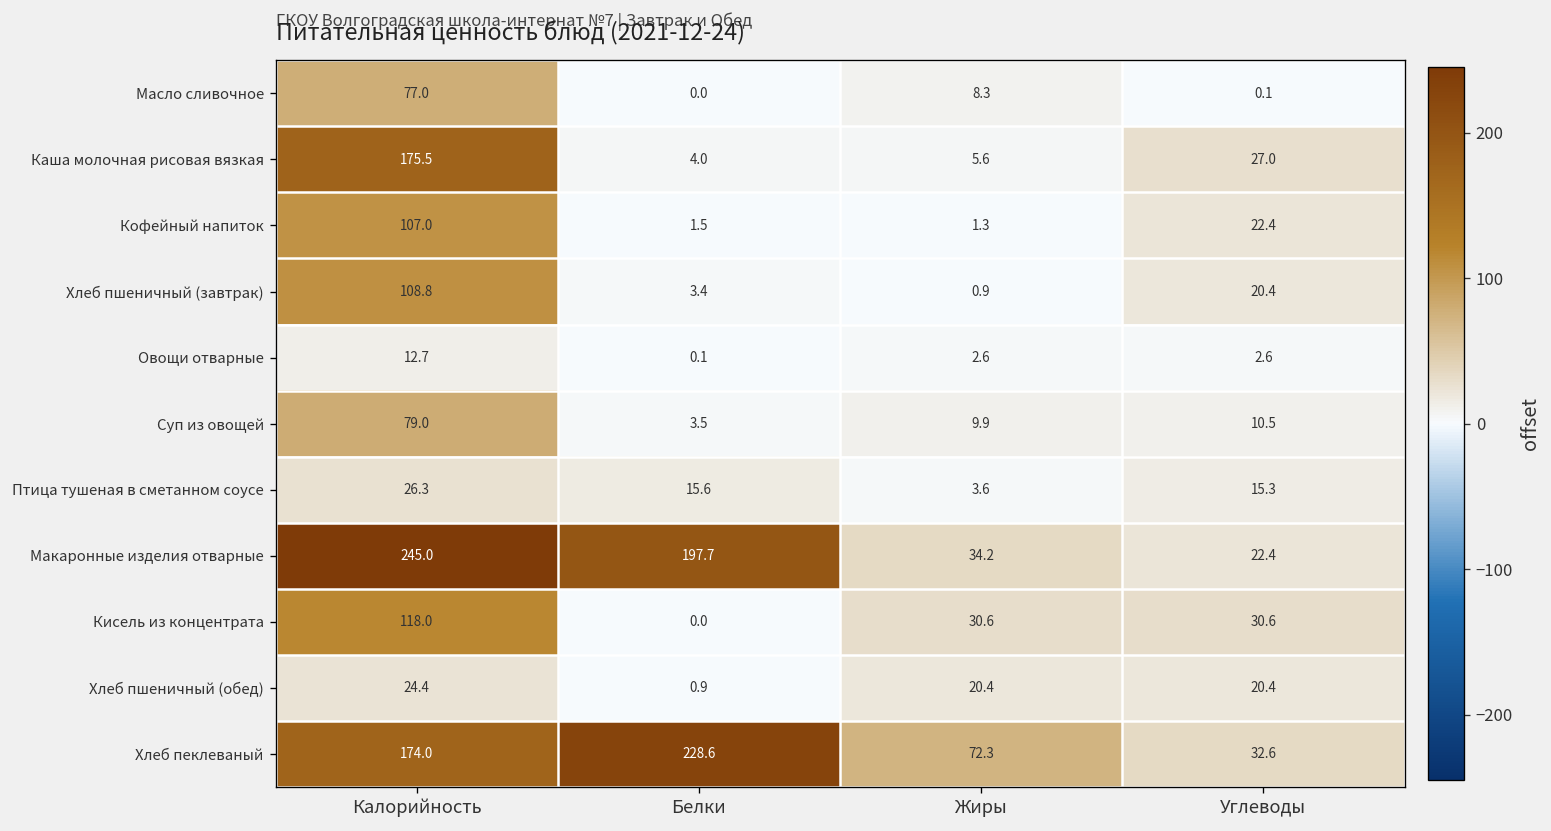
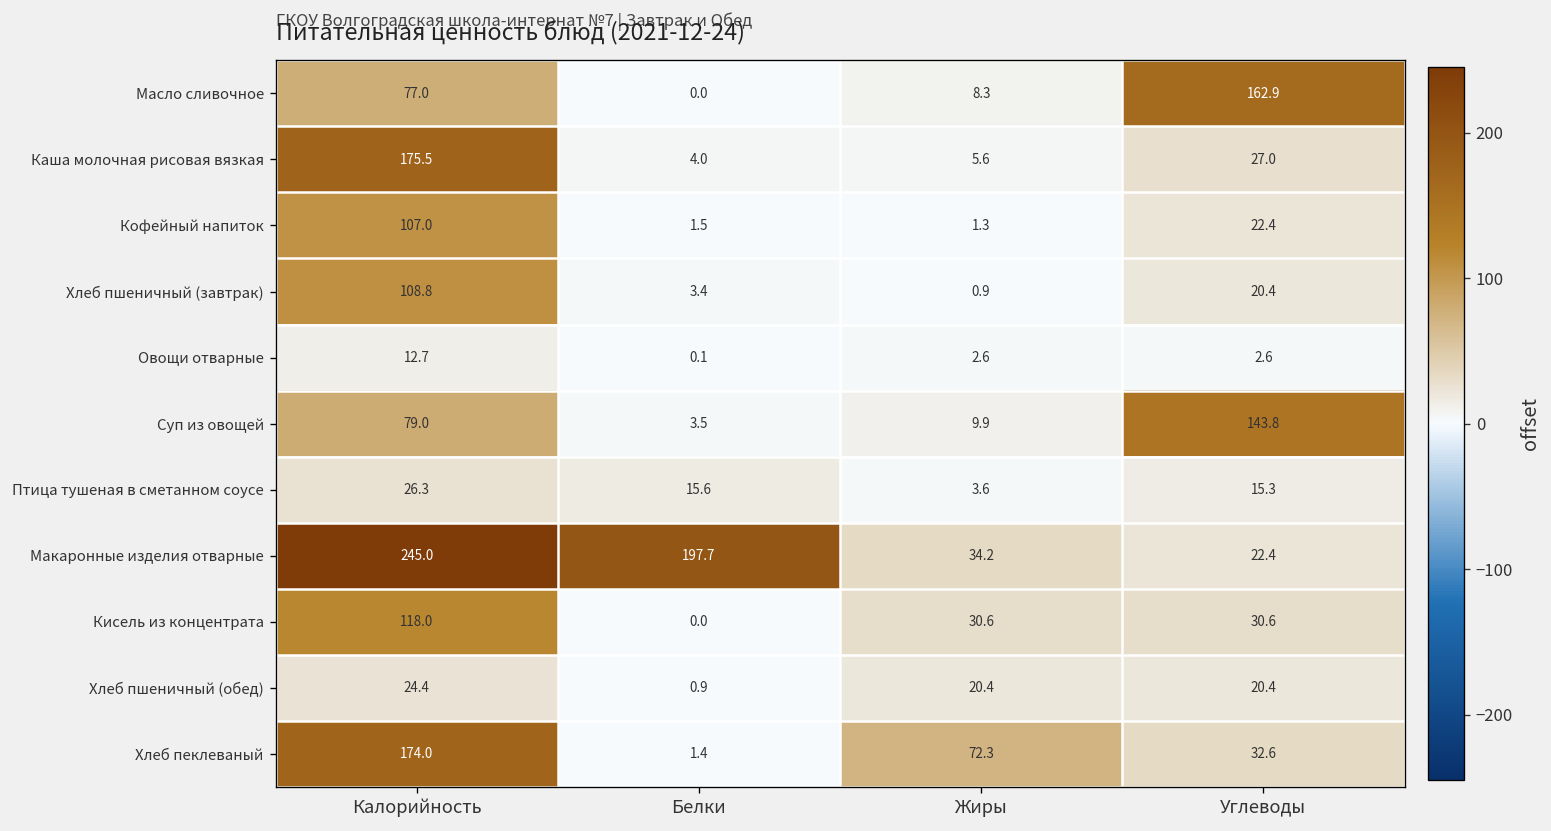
  {
    "Масло сливочное": {
      "Калорийность": 77.0,
      "Белки": 0.0,
      "Жиры": 8.3,
-     "Углеводы": 0.1
+     "Углеводы": 162.9
    },
    "Каша молочная рисовая вязкая": {
      "Калорийность": 175.5,
      "Белки": 4.0,
      "Жиры": 5.6,
      "Углеводы": 27.0
    },
    "Кофейный напиток": {
      "Калорийность": 107.0,
      "Белки": 1.5,
      "Жиры": 1.3,
      "Углеводы": 22.4
    },
    "Хлеб пшеничный (завтрак)": {
      "Калорийность": 108.8,
      "Белки": 3.4,
      "Жиры": 0.9,
      "Углеводы": 20.4
    },
    "Овощи отварные": {
      "Калорийность": 12.7,
      "Белки": 0.1,
      "Жиры": 2.6,
      "Углеводы": 2.6
    },
    "Суп из овощей": {
      "Калорийность": 79.0,
      "Белки": 3.5,
      "Жиры": 9.9,
-     "Углеводы": 10.5
+     "Углеводы": 143.8
    },
    "Птица тушеная в сметанном соусе": {
      "Калорийность": 26.3,
      "Белки": 15.6,
      "Жиры": 3.6,
      "Углеводы": 15.3
    },
    "Макаронные изделия отварные": {
      "Калорийность": 245.0,
      "Белки": 197.7,
      "Жиры": 34.2,
      "Углеводы": 22.4
    },
    "Кисель из концентрата": {
      "Калорийность": 118.0,
      "Белки": 0.0,
      "Жиры": 30.6,
      "Углеводы": 30.6
    },
    "Хлеб пшеничный (обед)": {
      "Калорийность": 24.4,
      "Белки": 0.9,
      "Жиры": 20.4,
      "Углеводы": 20.4
    },
    "Хлеб пеклеваный": {
      "Калорийность": 174.0,
-     "Белки": 228.6,
+     "Белки": 1.4,
      "Жиры": 72.3,
      "Углеводы": 32.6
    }
  }
